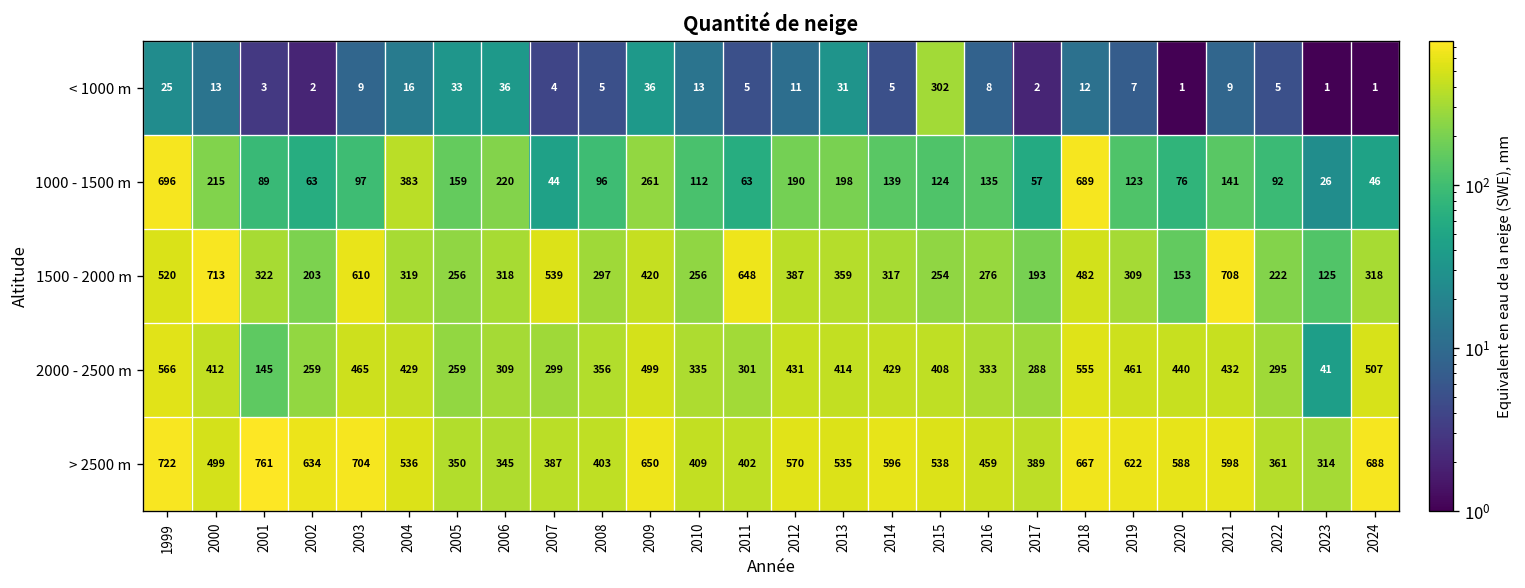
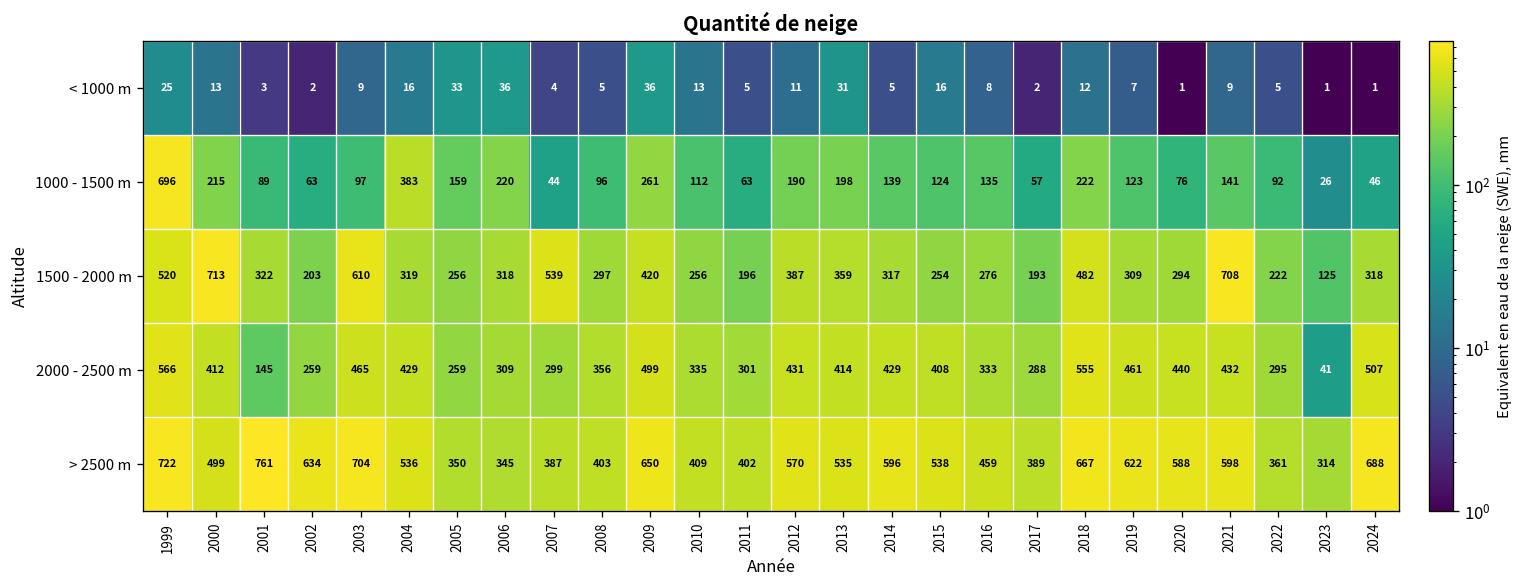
  {
    "< 1000 m": {
      "1999": 25,
      "2000": 13,
      "2001": 3,
      "2002": 2,
      "2003": 9,
      "2004": 16,
      "2005": 33,
      "2006": 36,
      "2007": 4,
      "2008": 5,
      "2009": 36,
      "2010": 13,
      "2011": 5,
      "2012": 11,
      "2013": 31,
      "2014": 5,
-     "2015": 302,
+     "2015": 16,
      "2016": 8,
      "2017": 2,
      "2018": 12,
      "2019": 7,
      "2020": 1,
      "2021": 9,
      "2022": 5,
      "2023": 1,
      "2024": 1
    },
    "1000 - 1500 m": {
      "1999": 696,
      "2000": 215,
      "2001": 89,
      "2002": 63,
      "2003": 97,
      "2004": 383,
      "2005": 159,
      "2006": 220,
      "2007": 44,
      "2008": 96,
      "2009": 261,
      "2010": 112,
      "2011": 63,
      "2012": 190,
      "2013": 198,
      "2014": 139,
      "2015": 124,
      "2016": 135,
      "2017": 57,
-     "2018": 689,
+     "2018": 222,
      "2019": 123,
      "2020": 76,
      "2021": 141,
      "2022": 92,
      "2023": 26,
      "2024": 46
    },
    "1500 - 2000 m": {
      "1999": 520,
      "2000": 713,
      "2001": 322,
      "2002": 203,
      "2003": 610,
      "2004": 319,
      "2005": 256,
      "2006": 318,
      "2007": 539,
      "2008": 297,
      "2009": 420,
      "2010": 256,
-     "2011": 648,
+     "2011": 196,
      "2012": 387,
      "2013": 359,
      "2014": 317,
      "2015": 254,
      "2016": 276,
      "2017": 193,
      "2018": 482,
      "2019": 309,
-     "2020": 153,
+     "2020": 294,
      "2021": 708,
      "2022": 222,
      "2023": 125,
      "2024": 318
    },
    "2000 - 2500 m": {
      "1999": 566,
      "2000": 412,
      "2001": 145,
      "2002": 259,
      "2003": 465,
      "2004": 429,
      "2005": 259,
      "2006": 309,
      "2007": 299,
      "2008": 356,
      "2009": 499,
      "2010": 335,
      "2011": 301,
      "2012": 431,
      "2013": 414,
      "2014": 429,
      "2015": 408,
      "2016": 333,
      "2017": 288,
      "2018": 555,
      "2019": 461,
      "2020": 440,
      "2021": 432,
      "2022": 295,
      "2023": 41,
      "2024": 507
    },
    "> 2500 m": {
      "1999": 722,
      "2000": 499,
      "2001": 761,
      "2002": 634,
      "2003": 704,
      "2004": 536,
      "2005": 350,
      "2006": 345,
      "2007": 387,
      "2008": 403,
      "2009": 650,
      "2010": 409,
      "2011": 402,
      "2012": 570,
      "2013": 535,
      "2014": 596,
      "2015": 538,
      "2016": 459,
      "2017": 389,
      "2018": 667,
      "2019": 622,
      "2020": 588,
      "2021": 598,
      "2022": 361,
      "2023": 314,
      "2024": 688
    }
  }
